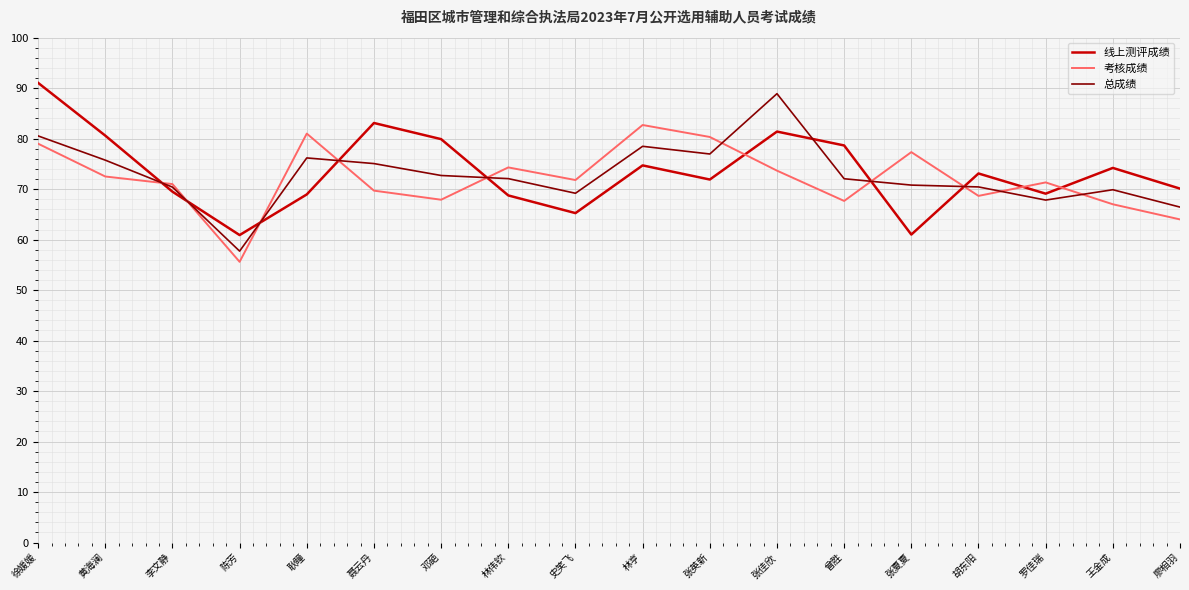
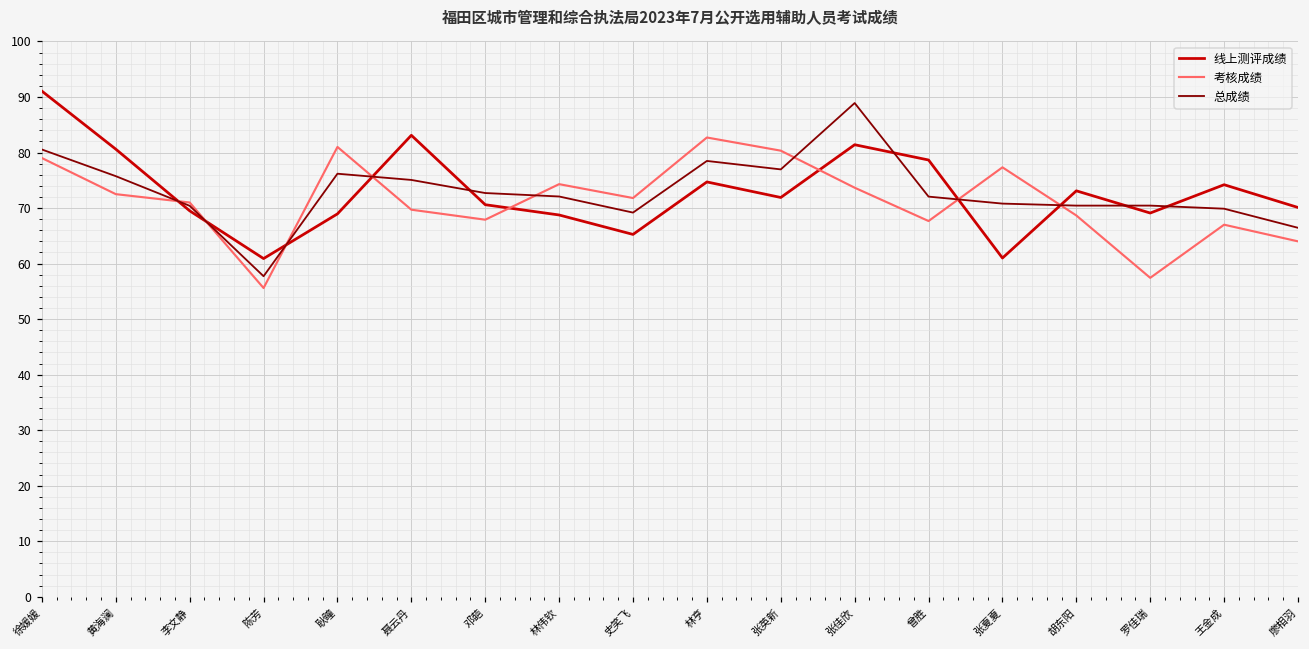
  {
    "线上测评成绩": {
      "徐媛媛": 91,
      "黄海澜": 81,
      "李文静": 70,
      "陈芳": 61,
      "耿瞳": 69,
      "聂云丹": 83,
-     "邓葩": 80,
+     "邓葩": 71,
      "林伟钦": 69,
      "史笑飞": 65,
      "林亨": 75,
      "张英新": 72,
      "张佳欣": 81,
      "曾胜": 79,
      "张夏夏": 61,
      "胡东阳": 73,
      "罗佳瑞": 69,
      "王金成": 74,
      "廖相羽": 70
    },
    "考核成绩": {
      "徐媛媛": 79,
      "黄海澜": 73,
      "李文静": 71,
      "陈芳": 56,
      "耿瞳": 81,
      "聂云丹": 70,
      "邓葩": 68,
      "林伟钦": 74,
      "史笑飞": 72,
      "林亨": 83,
      "张英新": 80,
      "张佳欣": 74,
      "曾胜": 68,
      "张夏夏": 77,
      "胡东阳": 69,
-     "罗佳瑞": 71,
+     "罗佳瑞": 57,
      "王金成": 67,
      "廖相羽": 64
    },
    "总成绩": {
      "徐媛媛": 81,
      "黄海澜": 76,
      "李文静": 70,
      "陈芳": 58,
      "耿瞳": 76,
      "聂云丹": 75,
      "邓葩": 73,
      "林伟钦": 72,
      "史笑飞": 69,
      "林亨": 78,
      "张英新": 77,
      "张佳欣": 89,
      "曾胜": 72,
      "张夏夏": 71,
      "胡东阳": 70,
-     "罗佳瑞": 68,
+     "罗佳瑞": 70,
      "王金成": 70,
      "廖相羽": 66
    }
  }
